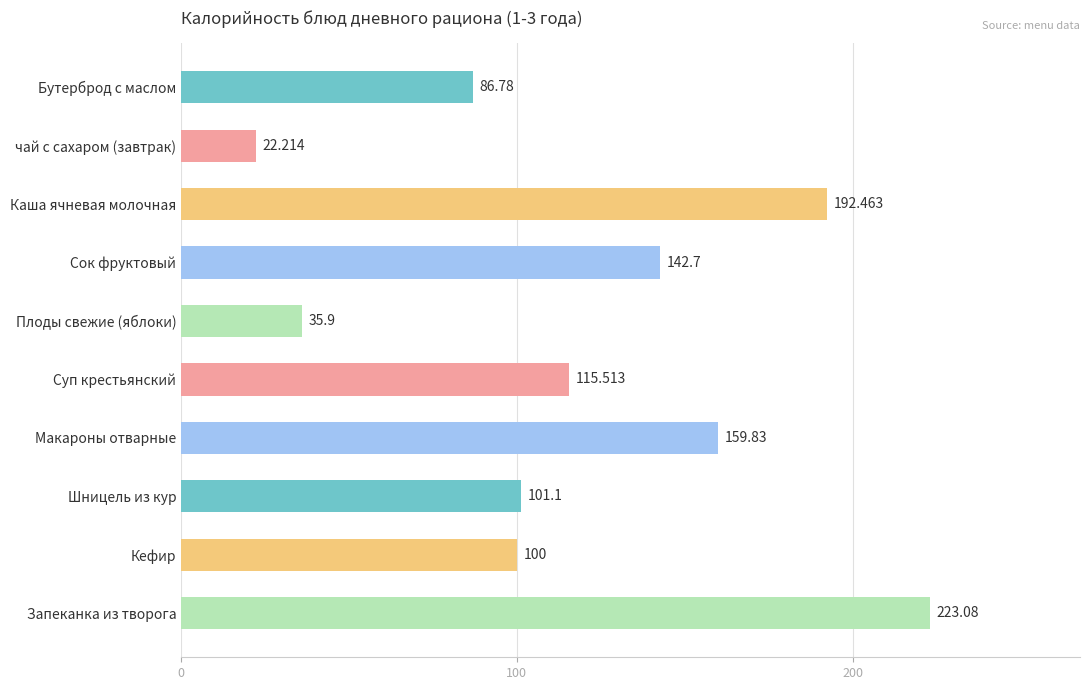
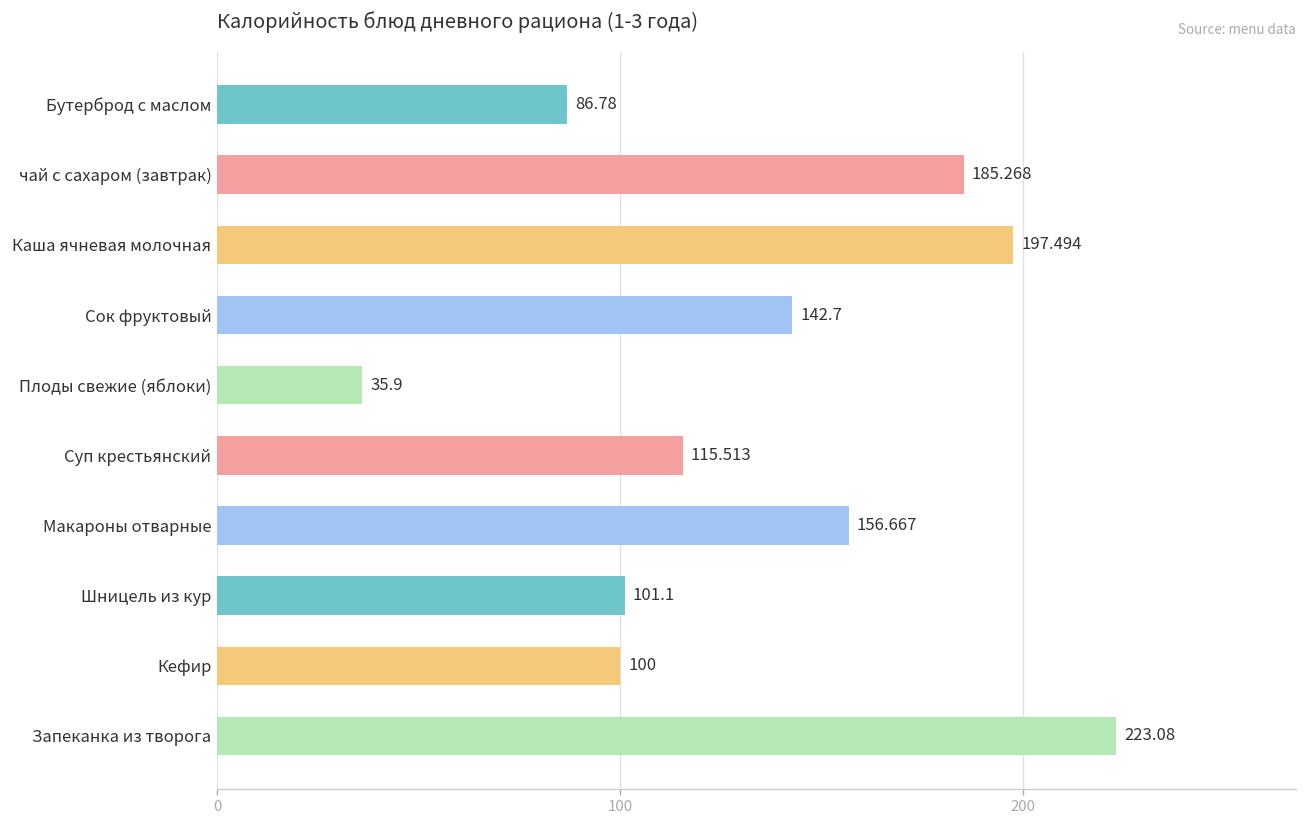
  {
    "Бутерброд с маслом": 86.78,
-   "чай с сахаром (завтрак)": 22.214,
-   "Каша ячневая молочная": 192.463,
+   "чай с сахаром (завтрак)": 185.268,
+   "Каша ячневая молочная": 197.494,
    "Сок фруктовый": 142.7,
    "Плоды свежие (яблоки)": 35.9,
    "Суп крестьянский": 115.513,
-   "Макароны отварные": 159.83,
+   "Макароны отварные": 156.667,
    "Шницель из кур": 101.1,
    "Кефир": 100,
    "Запеканка из творога": 223.08
  }
